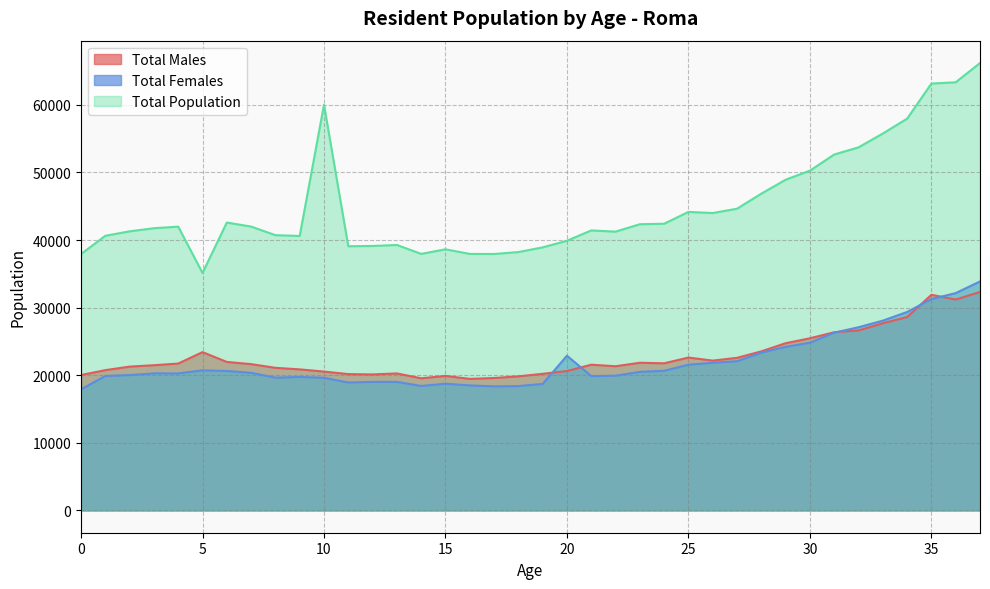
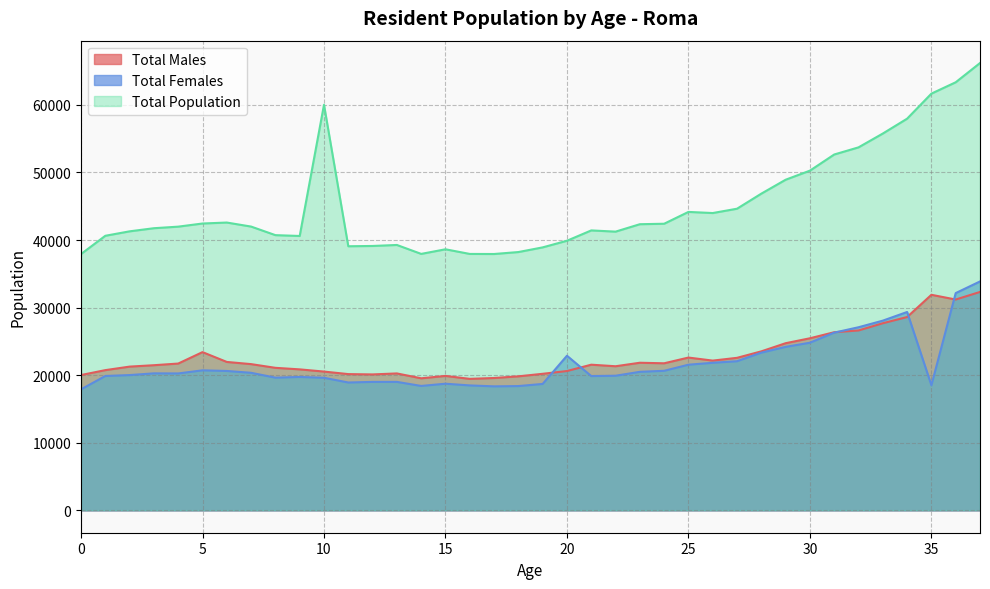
  {
    "Total Males": {
      "0": 20000,
      "5": 23000,
      "10": 21000,
      "15": 20000,
      "20": 21000,
      "25": 23000,
      "30": 25000,
      "35": 32000
    },
    "Total Females": {
      "0": 18000,
      "5": 21000,
      "10": 20000,
      "15": 19000,
      "20": 23000,
      "25": 22000,
      "30": 25000,
-     "35": 31000
+     "35": 19000
    },
    "Total Population": {
      "0": 38000,
-     "5": 35000,
+     "5": 42000,
      "10": 60000,
      "15": 39000,
      "20": 40000,
      "25": 44000,
      "30": 50000,
-     "35": 63000
+     "35": 62000
    }
  }
